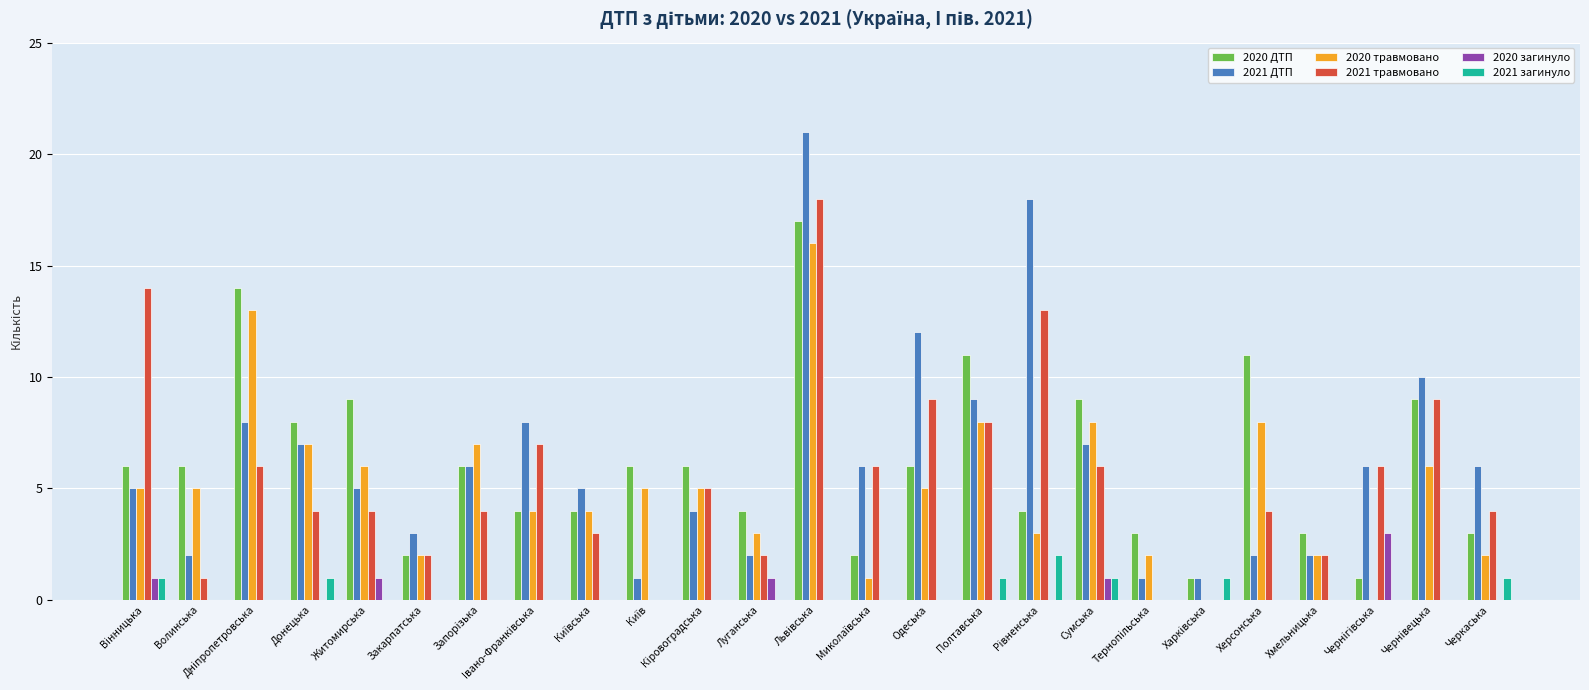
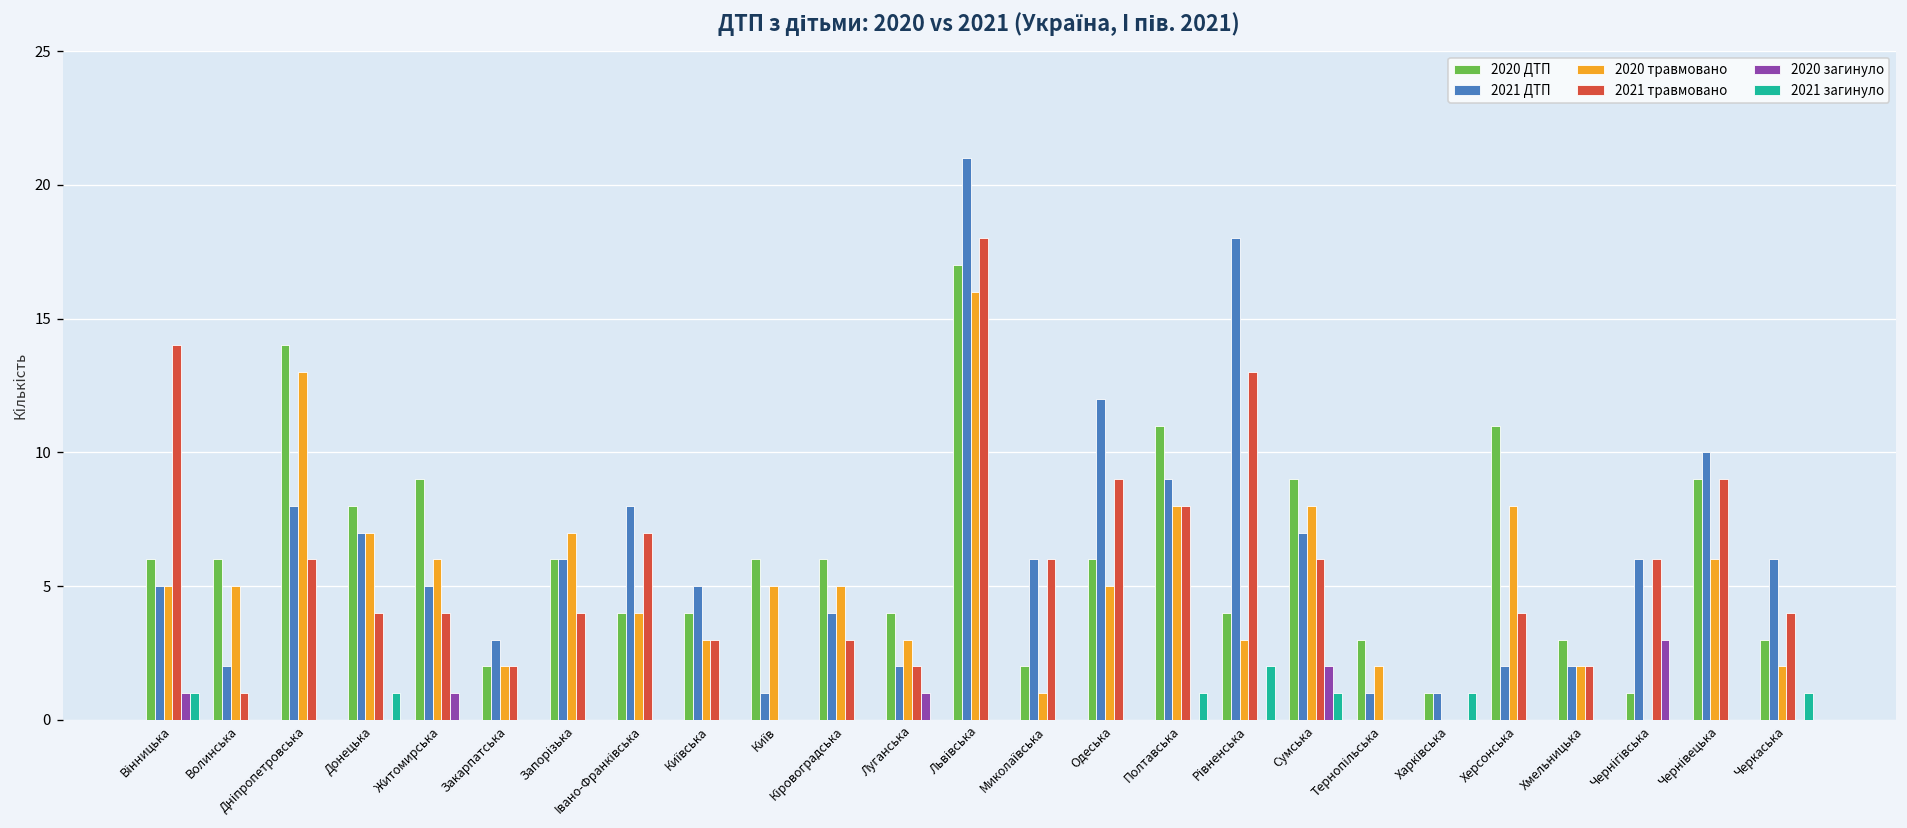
  {
    "2020 ДТП": {
      "Вінницька": 6,
      "Волинська": 6,
      "Дніпропетровська": 14,
      "Донецька": 8,
      "Житомирська": 9,
      "Закарпатська": 2,
      "Запорізька": 6,
      "Івано-Франківська": 4,
      "Київська": 4,
      "Київ": 6,
      "Кіровоградська": 6,
      "Луганська": 4,
      "Львівська": 17,
      "Миколаївська": 2,
      "Одеська": 6,
      "Полтавська": 11,
      "Рівненська": 4,
      "Сумська": 9,
      "Тернопільська": 3,
      "Харківська": 1,
      "Херсонська": 11,
      "Хмельницька": 3,
      "Чернігівська": 1,
      "Чернівецька": 9,
      "Черкаська": 3
    },
    "2021 ДТП": {
      "Вінницька": 5,
      "Волинська": 2,
      "Дніпропетровська": 8,
      "Донецька": 7,
      "Житомирська": 5,
      "Закарпатська": 3,
      "Запорізька": 6,
      "Івано-Франківська": 8,
      "Київська": 5,
      "Київ": 1,
      "Кіровоградська": 4,
      "Луганська": 2,
      "Львівська": 21,
      "Миколаївська": 6,
      "Одеська": 12,
      "Полтавська": 9,
      "Рівненська": 18,
      "Сумська": 7,
      "Тернопільська": 1,
      "Харківська": 1,
      "Херсонська": 2,
      "Хмельницька": 2,
      "Чернігівська": 6,
      "Чернівецька": 10,
      "Черкаська": 6
    },
    "2020 травмовано": {
      "Вінницька": 5,
      "Волинська": 5,
      "Дніпропетровська": 13,
      "Донецька": 7,
      "Житомирська": 6,
      "Закарпатська": 2,
      "Запорізька": 7,
      "Івано-Франківська": 4,
-     "Київська": 4,
+     "Київська": 3,
      "Київ": 5,
      "Кіровоградська": 5,
      "Луганська": 3,
      "Львівська": 16,
      "Миколаївська": 1,
      "Одеська": 5,
      "Полтавська": 8,
      "Рівненська": 3,
      "Сумська": 8,
      "Тернопільська": 2,
      "Харківська": 0,
      "Херсонська": 8,
      "Хмельницька": 2,
      "Чернігівська": 0,
      "Чернівецька": 6,
      "Черкаська": 2
    },
    "2021 травмовано": {
      "Вінницька": 14,
      "Волинська": 1,
      "Дніпропетровська": 6,
      "Донецька": 4,
      "Житомирська": 4,
      "Закарпатська": 2,
      "Запорізька": 4,
      "Івано-Франківська": 7,
      "Київська": 3,
      "Київ": 0,
-     "Кіровоградська": 5,
+     "Кіровоградська": 3,
      "Луганська": 2,
      "Львівська": 18,
      "Миколаївська": 6,
      "Одеська": 9,
      "Полтавська": 8,
      "Рівненська": 13,
      "Сумська": 6,
      "Тернопільська": 0,
      "Харківська": 0,
      "Херсонська": 4,
      "Хмельницька": 2,
      "Чернігівська": 6,
      "Чернівецька": 9,
      "Черкаська": 4
    },
    "2020 загинуло": {
      "Вінницька": 1,
      "Волинська": 0,
      "Дніпропетровська": 0,
      "Донецька": 0,
      "Житомирська": 1,
      "Закарпатська": 0,
      "Запорізька": 0,
      "Івано-Франківська": 0,
      "Київська": 0,
      "Київ": 0,
      "Кіровоградська": 0,
      "Луганська": 1,
      "Львівська": 0,
      "Миколаївська": 0,
      "Одеська": 0,
      "Полтавська": 0,
      "Рівненська": 0,
-     "Сумська": 1,
+     "Сумська": 2,
      "Тернопільська": 0,
      "Харківська": 0,
      "Херсонська": 0,
      "Хмельницька": 0,
      "Чернігівська": 3,
      "Чернівецька": 0,
      "Черкаська": 0
    },
    "2021 загинуло": {
      "Вінницька": 1,
      "Волинська": 0,
      "Дніпропетровська": 0,
      "Донецька": 1,
      "Житомирська": 0,
      "Закарпатська": 0,
      "Запорізька": 0,
      "Івано-Франківська": 0,
      "Київська": 0,
      "Київ": 0,
      "Кіровоградська": 0,
      "Луганська": 0,
      "Львівська": 0,
      "Миколаївська": 0,
      "Одеська": 0,
      "Полтавська": 1,
      "Рівненська": 2,
      "Сумська": 1,
      "Тернопільська": 0,
      "Харківська": 1,
      "Херсонська": 0,
      "Хмельницька": 0,
      "Чернігівська": 0,
      "Чернівецька": 0,
      "Черкаська": 1
    }
  }
